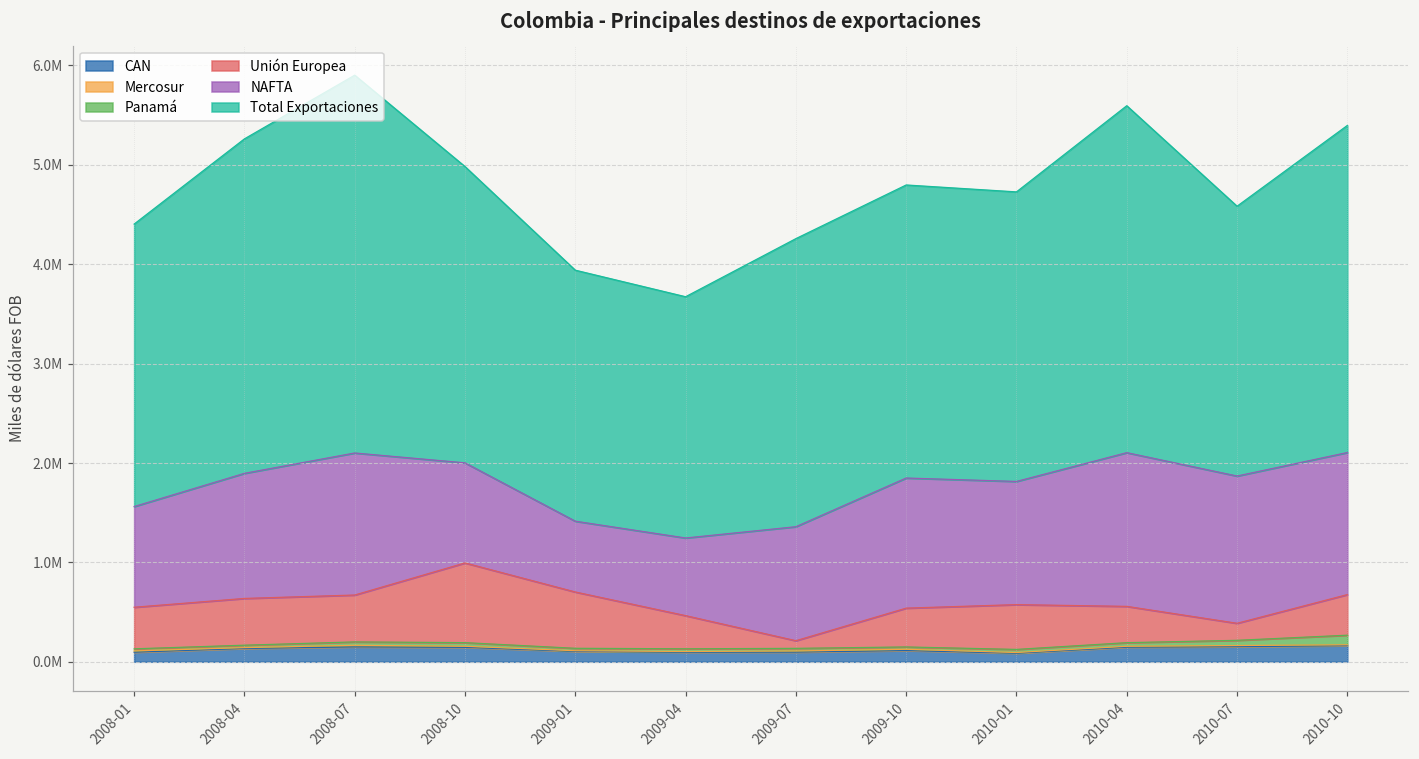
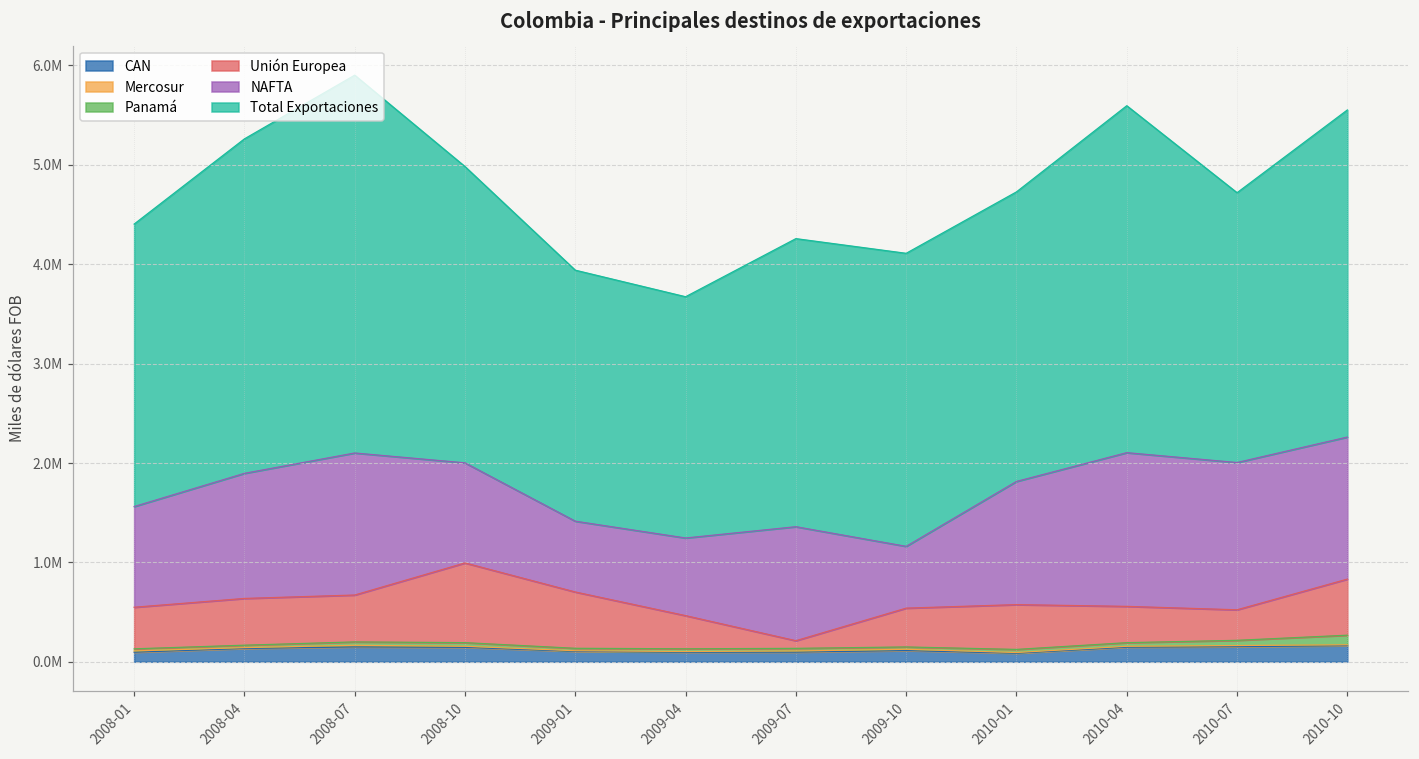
  {
    "Panamá": {
      "2008-07": 0,
      "2008-10": 0,
      "2010-01": 0,
      "2010-04": 0,
      "2010-07": 100000,
      "2010-10": 100000
    },
    "Unión Europea": {
      "2008-01": 400000,
      "2008-04": 500000,
      "2008-07": 500000,
      "2008-10": 800000,
      "2009-01": 600000,
      "2009-04": 300000,
      "2009-07": 100000,
      "2009-10": 400000,
      "2010-01": 500000,
      "2010-04": 400000,
-     "2010-07": 200000,
-     "2010-10": 400000
+     "2010-07": 300000,
+     "2010-10": 600000
    },
    "NAFTA": {
      "2008-01": 1000000,
      "2008-04": 1300000,
      "2008-07": 1400000,
      "2008-10": 1000000,
      "2009-01": 700000,
      "2009-04": 800000,
      "2009-07": 1100000,
-     "2009-10": 1300000,
+     "2009-10": 600000,
      "2010-01": 1200000,
      "2010-04": 1500000,
      "2010-07": 1500000,
      "2010-10": 1400000
    },
    "Total Exportaciones": {
      "2008-01": 2800000,
      "2008-04": 3400000,
      "2008-10": 3000000,
      "2009-01": 2500000,
      "2009-04": 2400000,
      "2009-07": 2900000,
      "2009-10": 2900000,
      "2010-01": 2900000,
      "2010-04": 3500000,
      "2010-07": 2700000,
      "2010-10": 3300000
    }
  }
